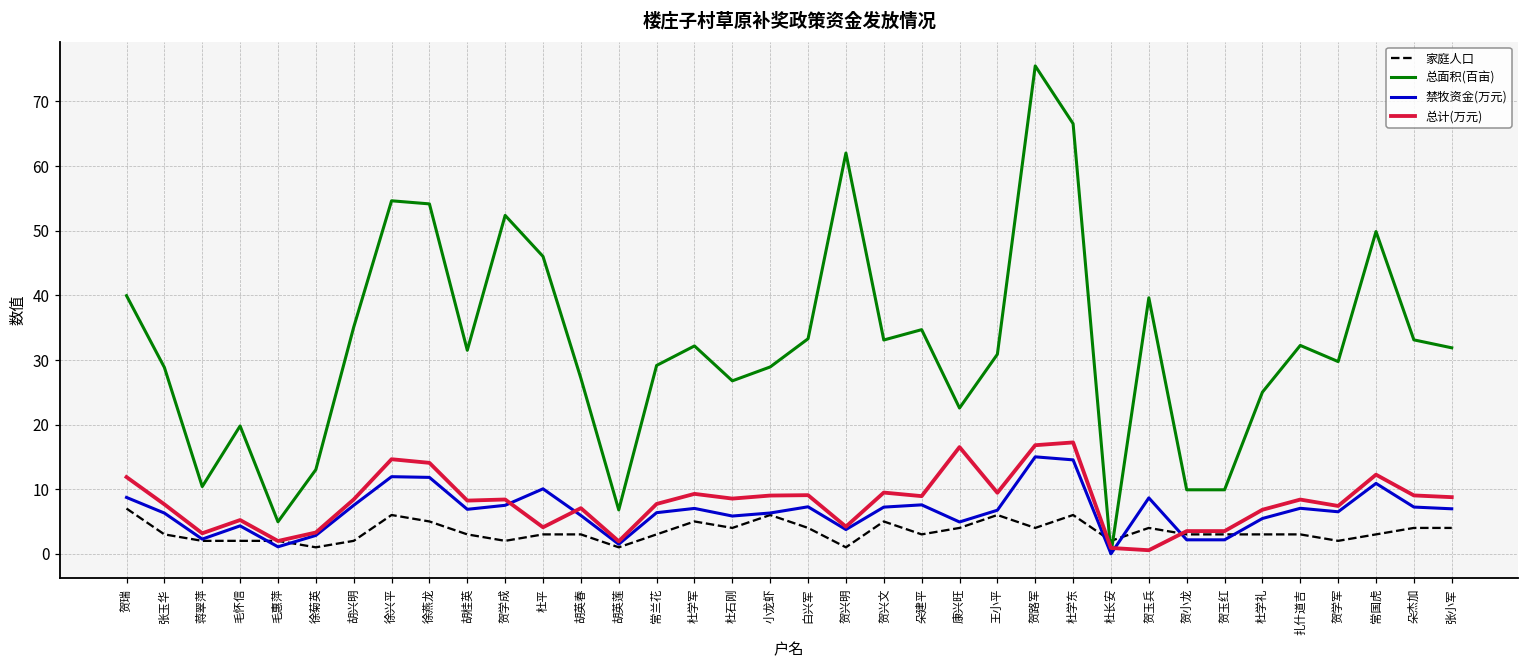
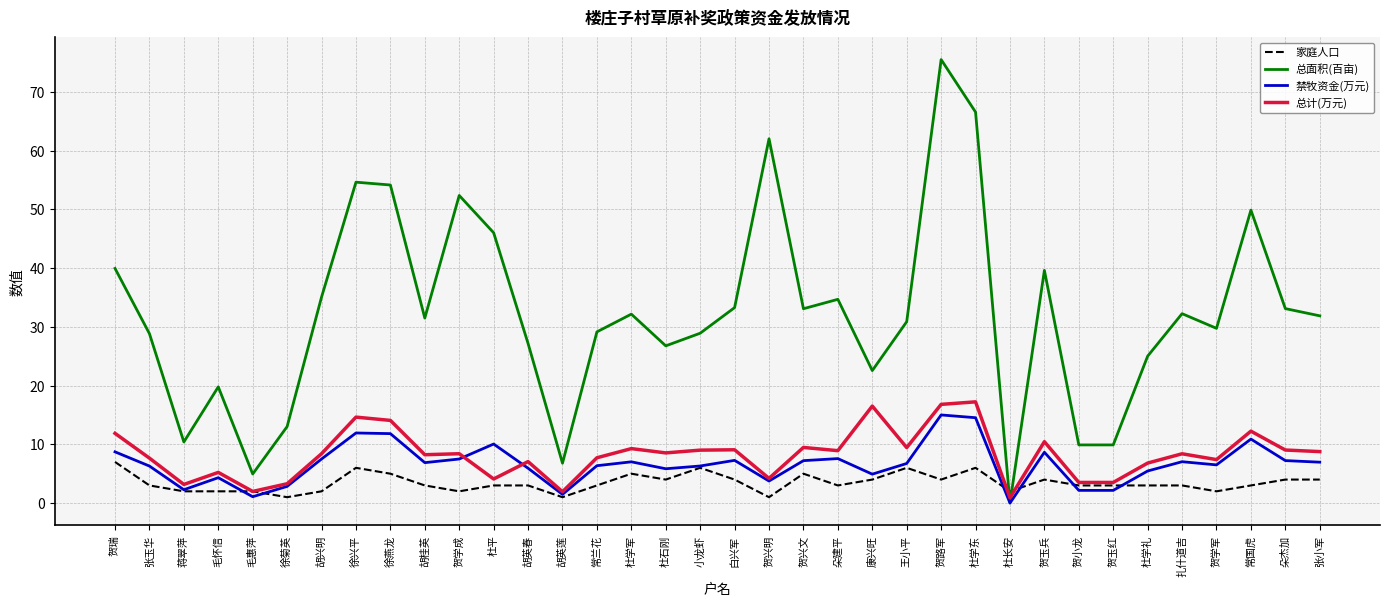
  {
    "家庭人口": {
      "贺瑞": 7,
      "张玉华": 3,
      "毛怀信": 2,
      "徐菊英": 1,
      "胡兴明": 2,
      "徐兴平": 6,
      "徐燕龙": 5,
      "胡桂英": 3,
      "贺学成": 2,
      "杜平": 3,
      "胡英春": 3,
      "胡英莲": 1,
      "常兰花": 3,
      "杜学军": 5,
      "杜石刚": 4,
      "白兴军": 4,
      "贺兴明": 1,
      "贺兴文": 5,
      "朵建平": 3,
      "康兴旺": 4,
      "王小平": 6,
      "贺路军": 4,
      "杜学东": 6,
      "杜长安": 2,
      "贺玉兵": 4,
      "贺小龙": 3,
      "贺玉红": 3,
      "杜学礼": 3,
      "扎什道吉": 3,
      "贺学军": 2,
      "常国虎": 3,
      "朵杰加": 4,
      "张小军": 4
    },
    "总面积(百亩)": {
      "贺瑞": 40,
      "张玉华": 29,
      "蒋翠萍": 10,
      "毛怀信": 20,
      "毛惠萍": 5,
      "徐菊英": 13,
      "胡兴明": 35,
      "徐兴平": 55,
      "徐燕龙": 54,
      "胡桂英": 31,
      "贺学成": 52,
      "杜平": 46,
      "胡英春": 27,
      "胡英莲": 7,
      "常兰花": 29,
      "杜学军": 32,
      "杜石刚": 27,
      "小龙虾": 29,
      "白兴军": 33,
      "贺兴明": 62,
      "贺兴文": 33,
      "朵建平": 35,
      "康兴旺": 23,
      "王小平": 31,
      "贺路军": 75,
      "杜学东": 67,
      "贺玉兵": 40,
      "贺小龙": 10,
      "贺玉红": 10,
      "杜学礼": 25,
      "扎什道吉": 32,
      "贺学军": 30,
      "常国虎": 50,
      "朵杰加": 33,
      "张小军": 32
    },
    "禁牧资金(万元)": {
      "贺瑞": 9,
      "张玉华": 6,
      "毛怀信": 4,
      "毛惠萍": 1,
      "徐菊英": 3,
      "胡兴明": 8,
      "徐兴平": 12,
      "徐燕龙": 12,
      "胡桂英": 7,
      "贺学成": 8,
      "杜平": 10,
      "胡英春": 6,
      "胡英莲": 1,
      "常兰花": 6,
      "杜学军": 7,
      "杜石刚": 6,
      "白兴军": 7,
      "贺兴明": 4,
      "贺兴文": 7,
      "朵建平": 8,
      "康兴旺": 5,
      "王小平": 7,
      "贺路军": 15,
      "杜学东": 15,
      "贺玉兵": 9,
      "贺小龙": 2,
      "贺玉红": 2,
      "杜学礼": 5,
      "扎什道吉": 7,
      "贺学军": 7,
      "常国虎": 11,
      "朵杰加": 7,
      "张小军": 7
    },
    "总计(万元)": {
      "贺瑞": 12,
      "张玉华": 8,
      "蒋翠萍": 3,
      "毛怀信": 5,
      "徐菊英": 3,
      "胡兴明": 8,
      "徐兴平": 15,
      "徐燕龙": 14,
      "胡桂英": 8,
      "贺学成": 8,
      "杜平": 4,
      "胡英春": 7,
      "胡英莲": 2,
      "常兰花": 8,
      "杜学军": 9,
      "杜石刚": 9,
      "小龙虾": 9,
      "白兴军": 9,
      "贺兴明": 4,
      "贺兴文": 9,
      "朵建平": 9,
      "康兴旺": 17,
      "王小平": 9,
      "贺路军": 17,
      "杜学东": 17,
      "杜长安": 1,
-     "贺玉兵": 1,
+     "贺玉兵": 10,
      "贺小龙": 4,
      "贺玉红": 4,
      "杜学礼": 7,
      "扎什道吉": 8,
      "贺学军": 7,
      "常国虎": 12,
      "朵杰加": 9,
      "张小军": 9
    }
  }
